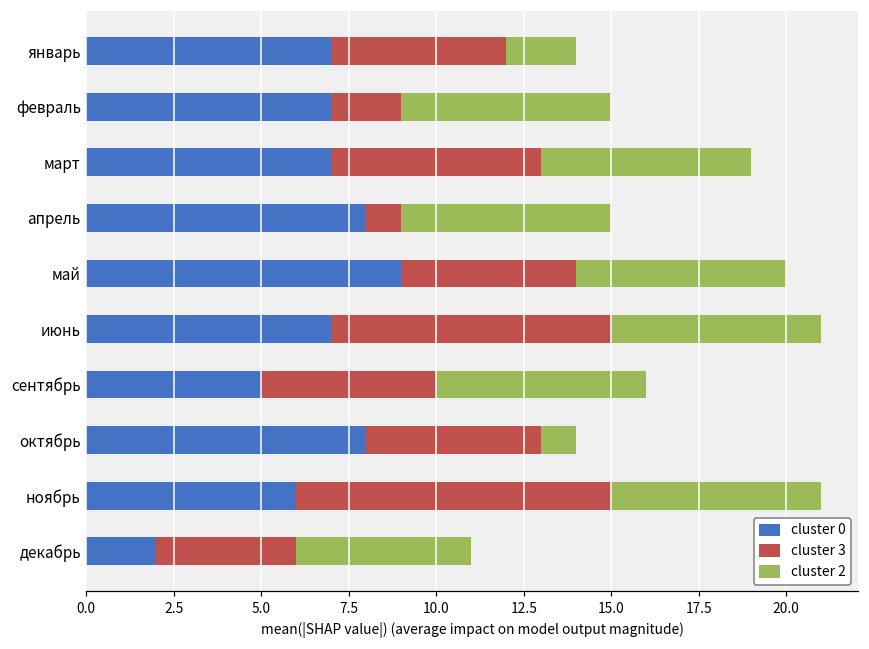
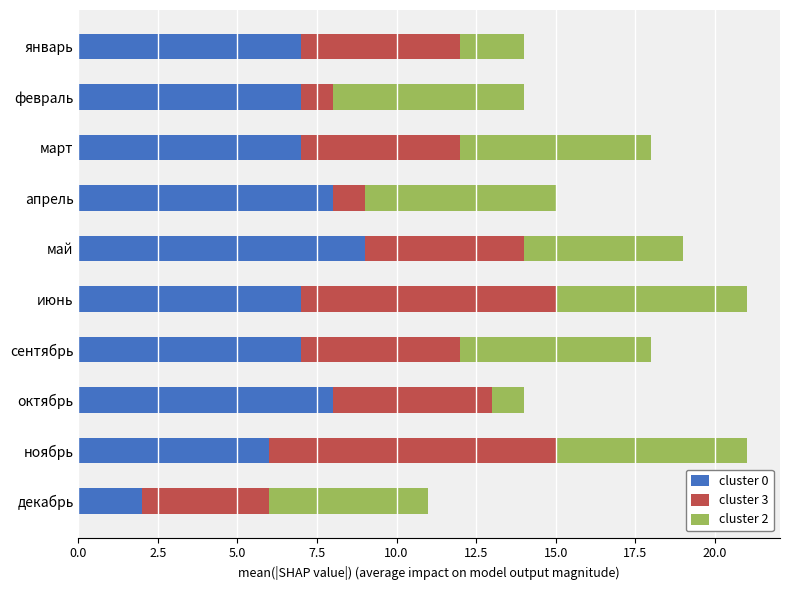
  {
    "cluster 0": {
      "январь": 7,
      "февраль": 7,
      "март": 7,
      "апрель": 8,
      "май": 9,
      "июнь": 7,
-     "сентябрь": 5,
+     "сентябрь": 7,
      "октябрь": 8,
      "ноябрь": 6,
      "декабрь": 2
    },
    "cluster 3": {
      "январь": 5,
-     "февраль": 2,
-     "март": 6,
+     "февраль": 1,
+     "март": 5,
      "апрель": 1,
      "май": 5,
      "июнь": 8,
      "сентябрь": 5,
      "октябрь": 5,
      "ноябрь": 9,
      "декабрь": 4
    },
    "cluster 2": {
      "январь": 2,
      "февраль": 6,
      "март": 6,
      "апрель": 6,
-     "май": 6,
+     "май": 5,
      "июнь": 6,
      "сентябрь": 6,
      "октябрь": 1,
      "ноябрь": 6,
      "декабрь": 5
    }
  }
